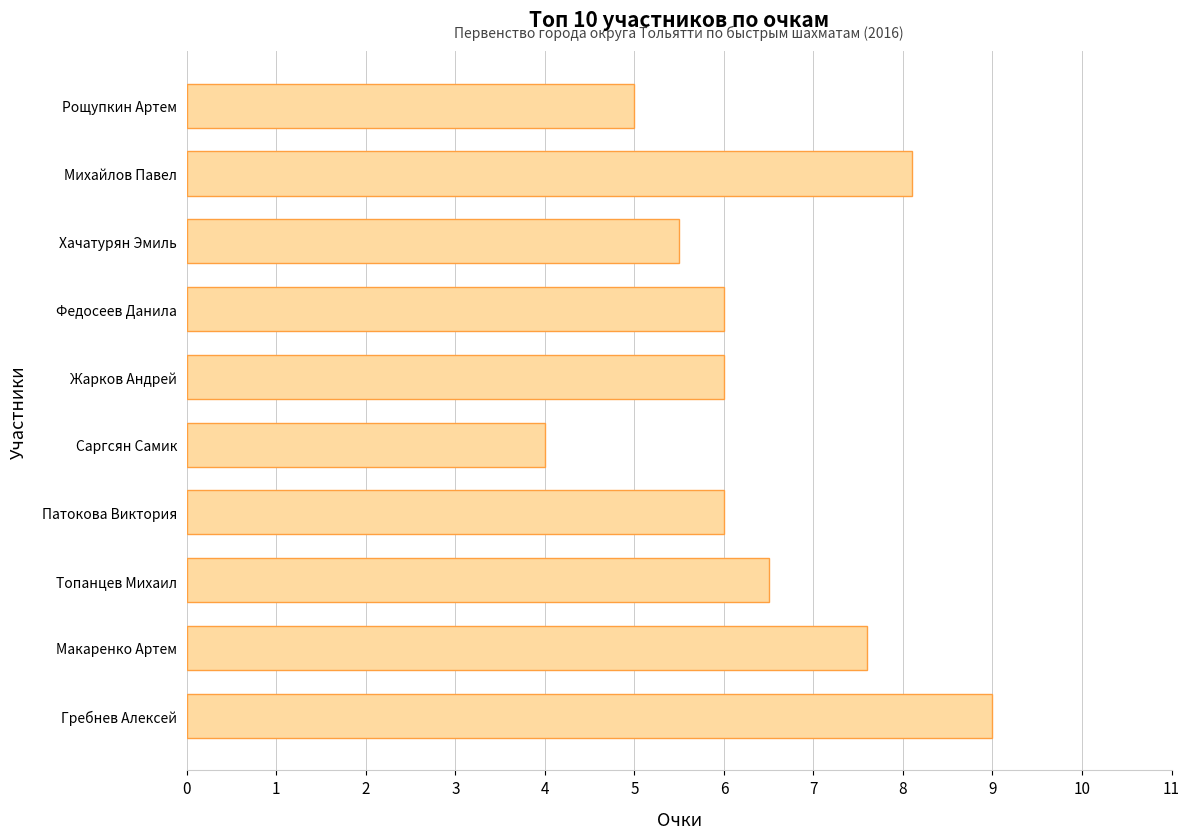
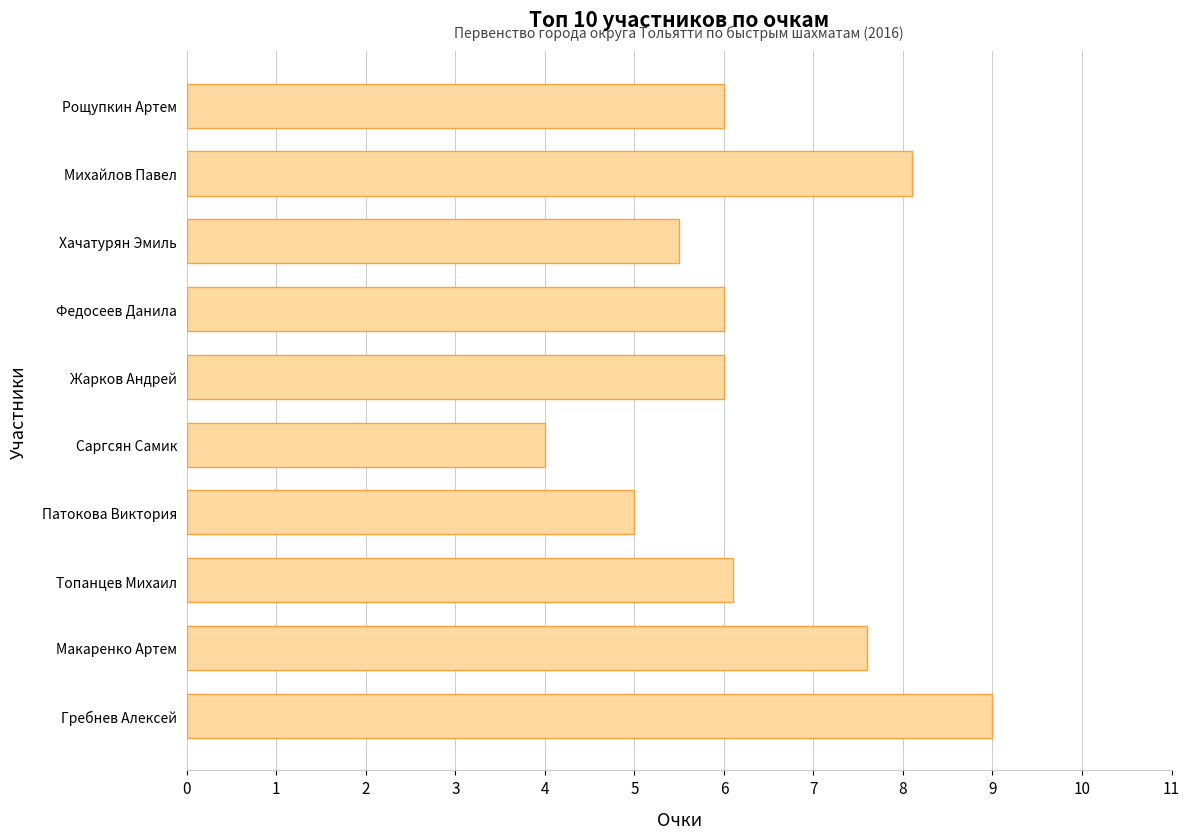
  {
-   "Рощупкин Артем": 5,
+   "Рощупкин Артем": 6,
    "Михайлов Павел": 8.1,
    "Хачатурян Эмиль": 5.5,
    "Федосеев Данила": 6.0,
    "Жарков Андрей": 6.0,
    "Саргсян Самик": 4.0,
-   "Патокова Виктория": 6,
-   "Топанцев Михаил": 6.5,
+   "Патокова Виктория": 5,
+   "Топанцев Михаил": 6.1,
    "Макаренко Артем": 7.6,
    "Гребнев Алексей": 9.0
  }
